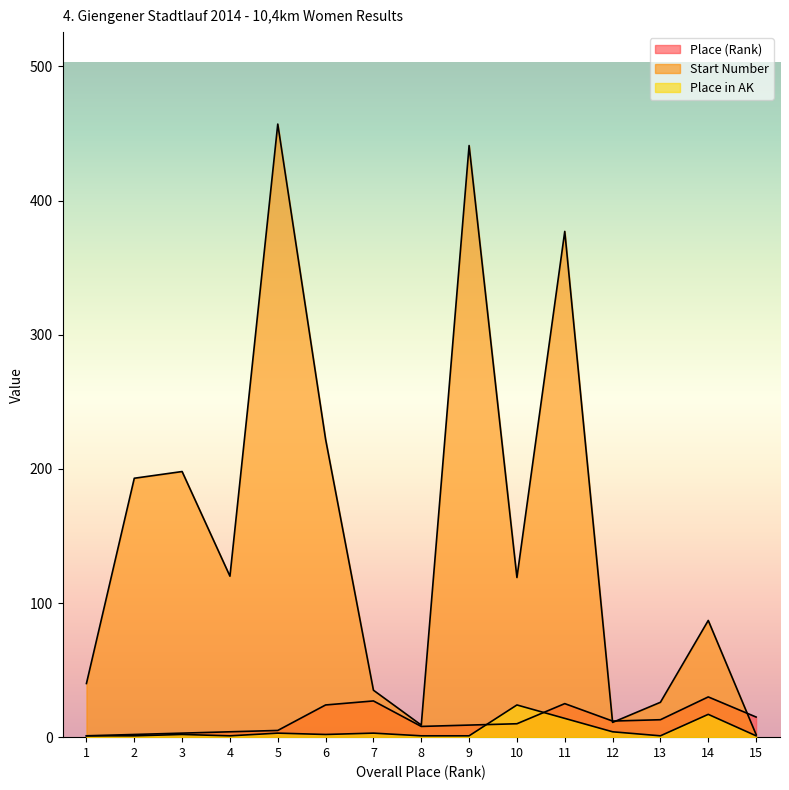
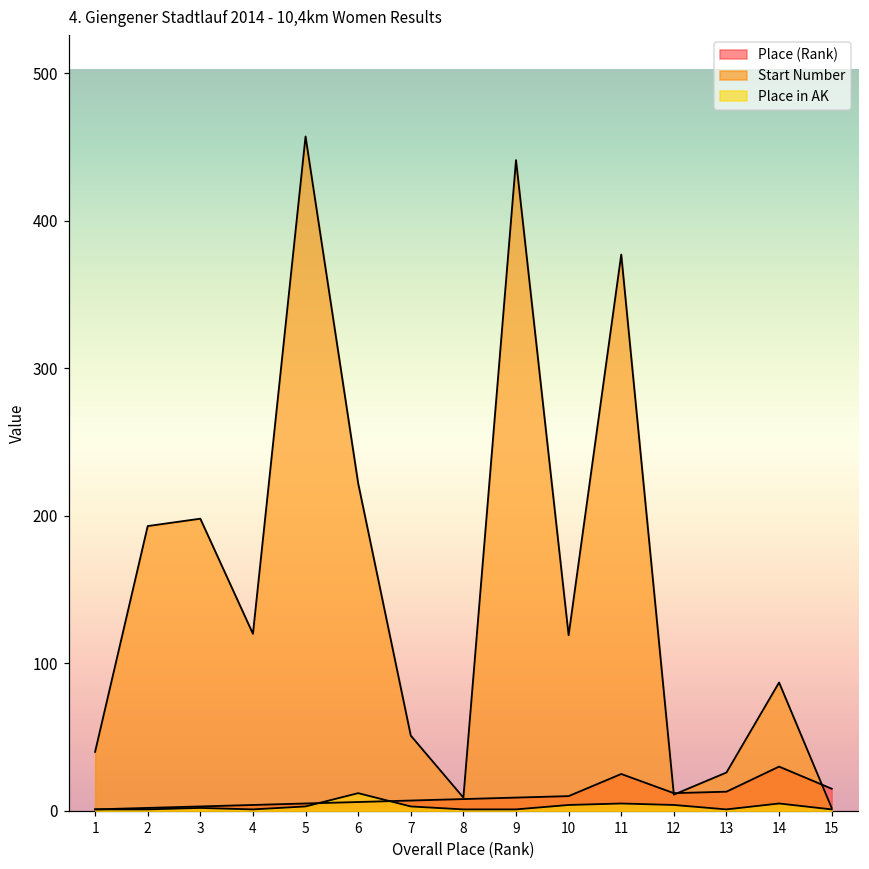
  {
    "Place (Rank)": {
      "4": 4,
      "5": 5,
-     "6": 24,
-     "7": 27,
+     "6": 6,
+     "7": 7,
      "9": 9,
      "10": 10,
      "11": 25,
      "13": 13,
      "14": 30,
      "15": 15
    },
    "Start Number": {
      "1": 40,
      "2": 193,
      "3": 198,
      "4": 120,
      "5": 457,
      "6": 222,
-     "7": 35,
+     "7": 51,
      "9": 441,
      "10": 119,
      "11": 377,
      "13": 26,
      "14": 87
    },
    "Place in AK": {
      "4": 1,
      "5": 3,
-     "6": 2,
+     "6": 12,
      "7": 3,
      "8": 1,
      "9": 1,
-     "10": 24,
-     "11": 14,
+     "10": 4,
+     "11": 5,
      "12": 4,
      "13": 1,
-     "14": 17
+     "14": 5
    }
  }
